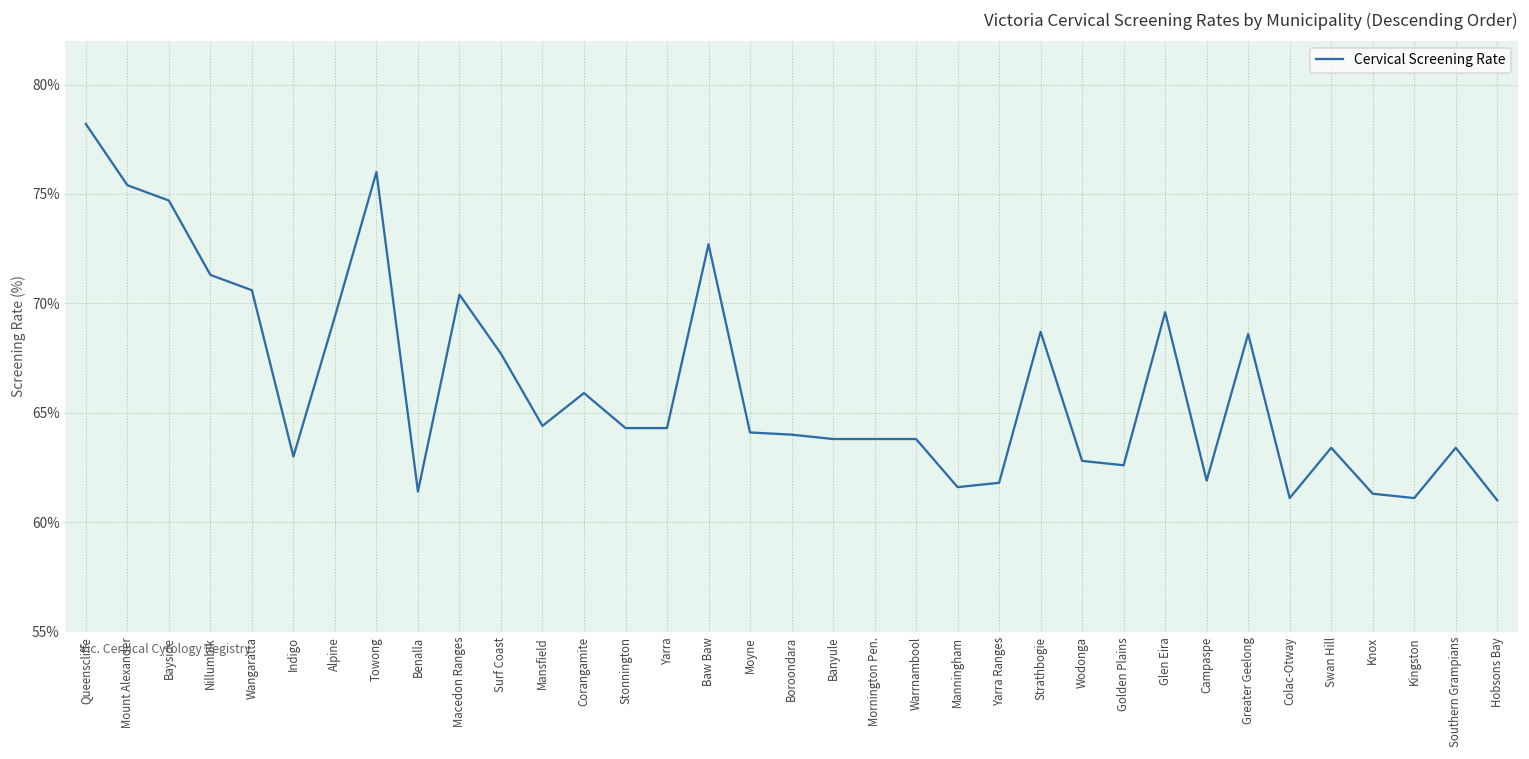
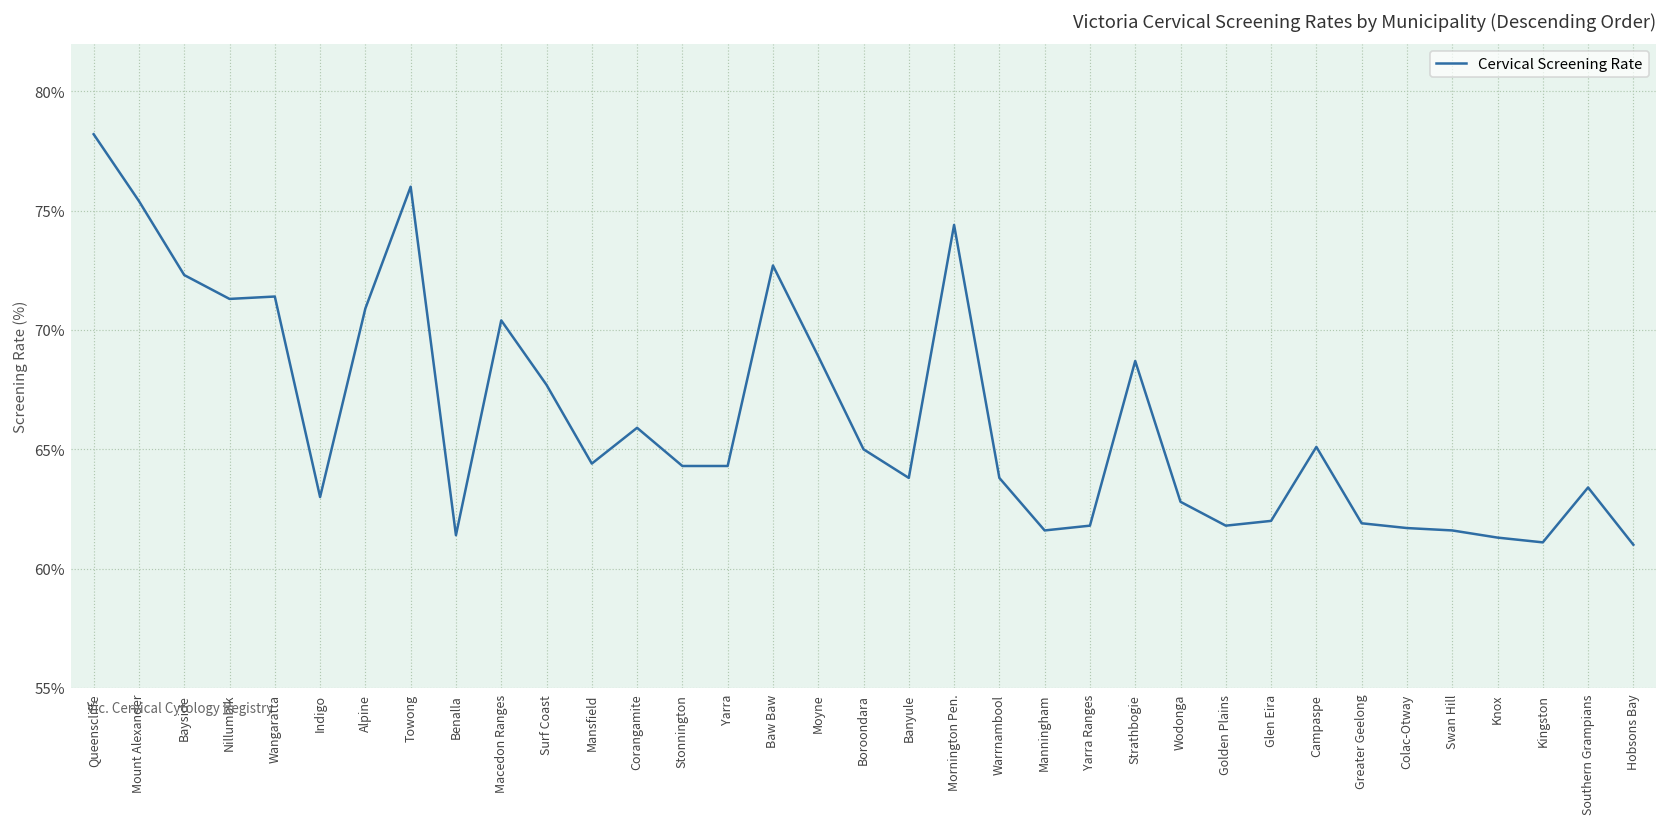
  {
    "Queenscliffe": "78.2%",
    "Mount Alexander": "75.4%",
-   "Bayside": "74.7%",
+   "Bayside": "72.3%",
    "Nillumbik": "71.3%",
-   "Wangaratta": "70.6%",
+   "Wangaratta": "71.4%",
    "Indigo": "63.0%",
-   "Alpine": "69.4%",
+   "Alpine": "70.9%",
    "Towong": "76.0%",
    "Benalla": "61.4%",
    "Macedon Ranges": "70.4%",
    "Surf Coast": "67.7%",
    "Mansfield": "64.4%",
    "Corangamite": "65.9%",
    "Stonnington": "64.3%",
    "Yarra": "64.3%",
    "Baw Baw": "72.7%",
-   "Moyne": "64.1%",
-   "Boroondara": "64%",
+   "Moyne": "68.9%",
+   "Boroondara": "65%",
    "Banyule": "63.8%",
-   "Mornington Pen.": "63.8%",
+   "Mornington Pen.": "74.4%",
    "Warrnambool": "63.8%",
    "Manningham": "61.6%",
    "Yarra Ranges": "61.8%",
    "Strathbogie": "68.7%",
    "Wodonga": "62.8%",
-   "Golden Plains": "62.6%",
-   "Glen Eira": "69.6%",
-   "Campaspe": "61.9%",
-   "Greater Geelong": "68.6%",
-   "Colac-Otway": "61.1%",
-   "Swan Hill": "63.4%",
+   "Golden Plains": "61.8%",
+   "Glen Eira": "62.0%",
+   "Campaspe": "65.1%",
+   "Greater Geelong": "61.9%",
+   "Colac-Otway": "61.7%",
+   "Swan Hill": "61.6%",
    "Knox": "61.3%",
    "Kingston": "61.1%",
    "Southern Grampians": "63.4%",
    "Hobsons Bay": "61.0%"
  }
